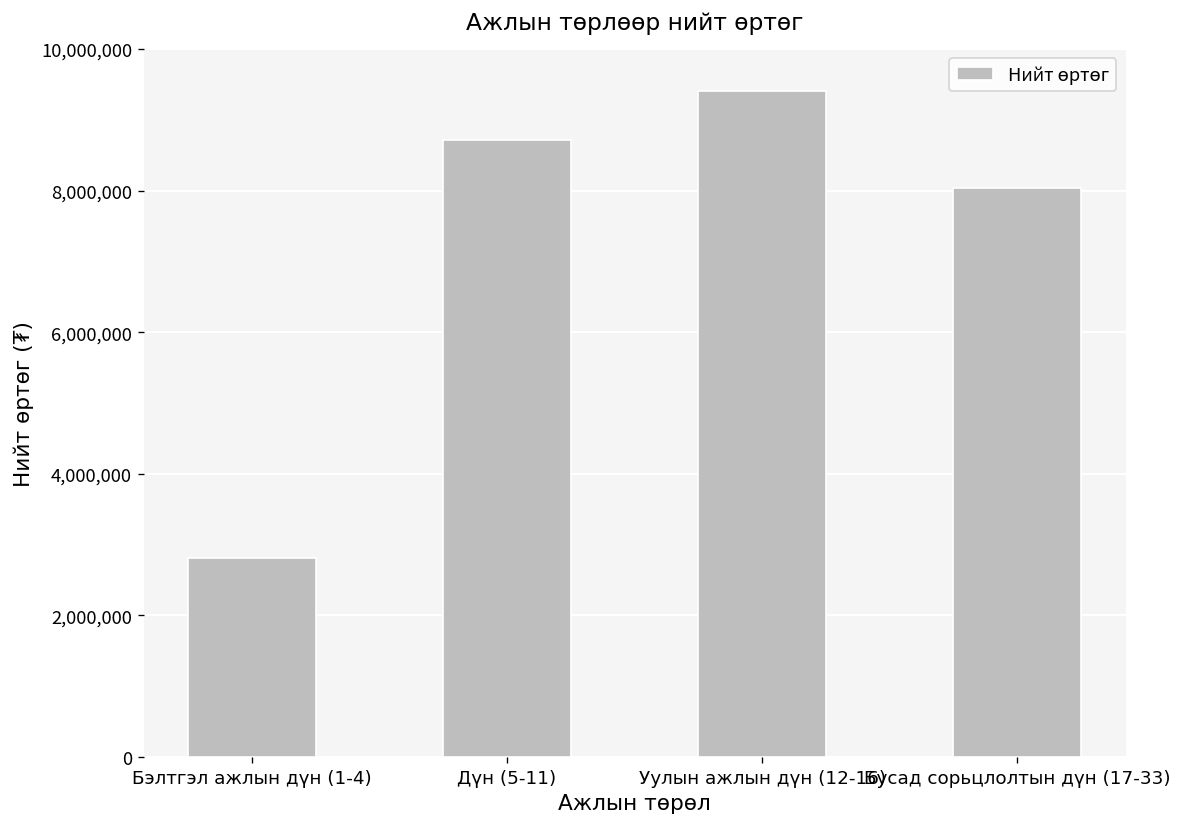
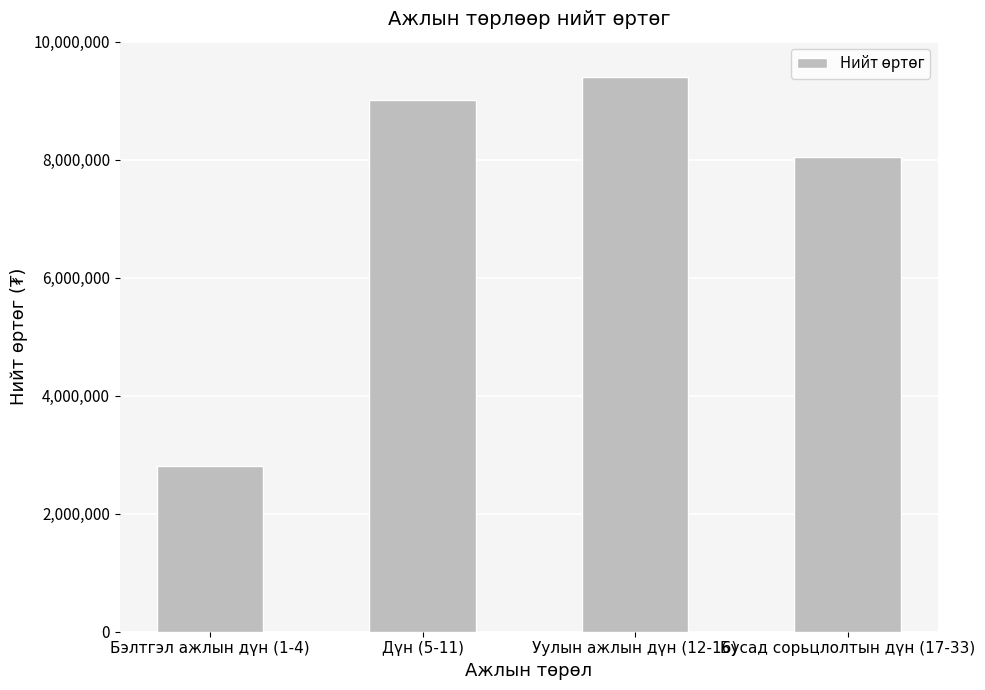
  {
    "Бэлтгэл ажлын дүн (1-4)": "2,800,000",
-   "Дүн (5-11)": "8,700,000",
+   "Дүн (5-11)": "9,000,000",
    "Уулын ажлын дүн (12-16)": "9,400,000",
    "Бусад сорьцлолтын дүн (17-33)": "8,000,000"
  }
